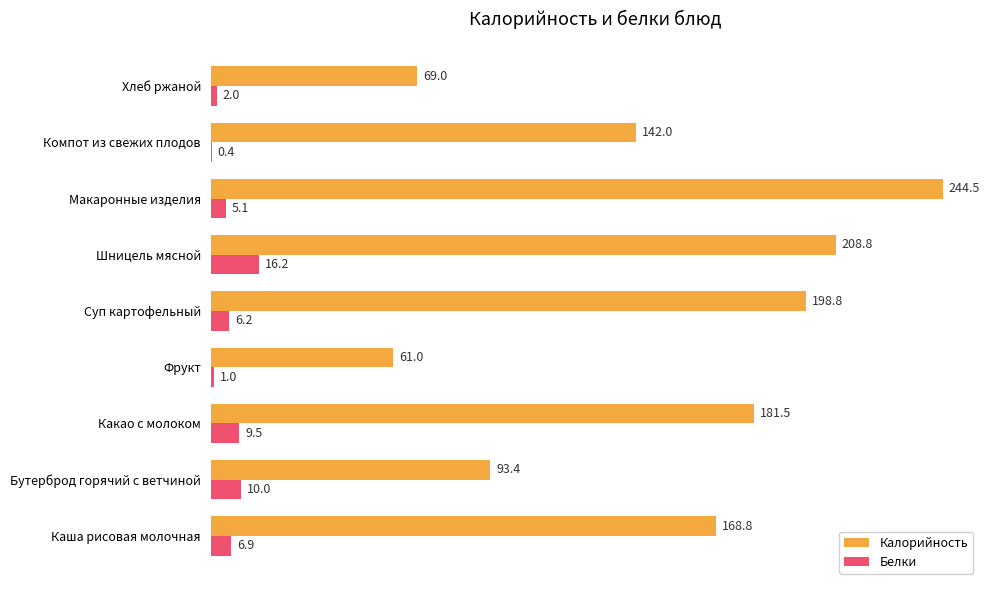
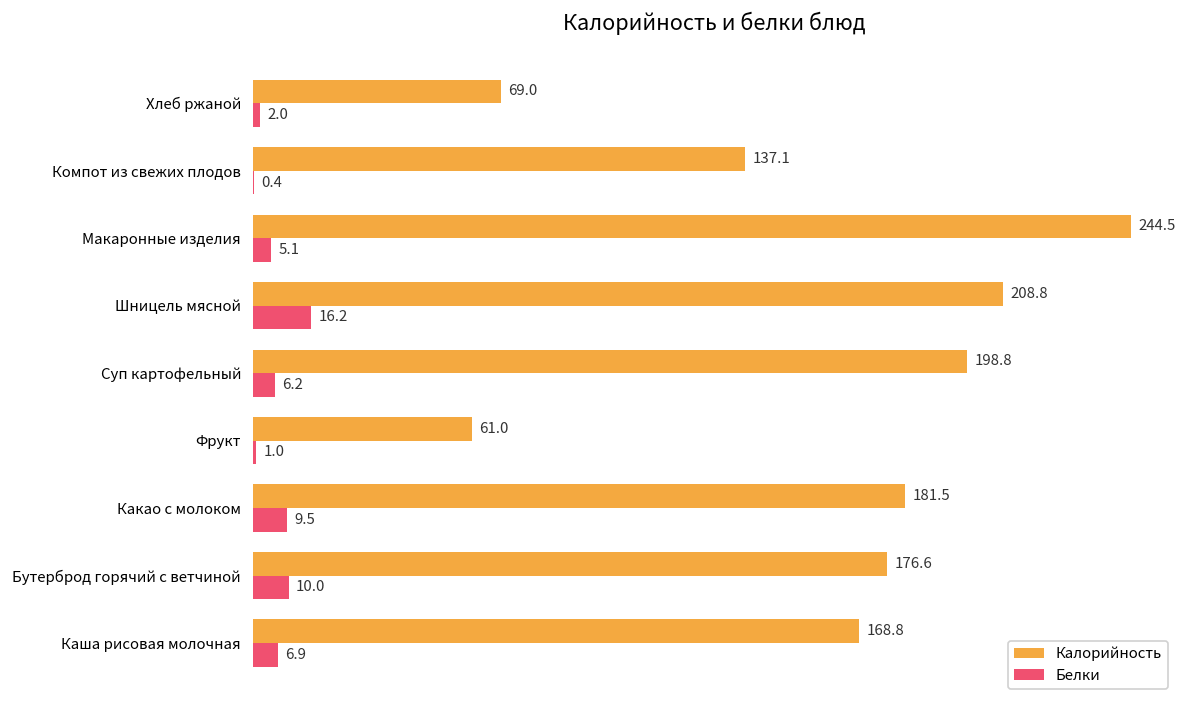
  {
    "Калорийность": {
      "Хлеб ржаной": 69.0,
-     "Компот из свежих плодов": 142.0,
+     "Компот из свежих плодов": 137.1,
      "Макаронные изделия": 244.5,
      "Шницель мясной": 208.8,
      "Суп картофельный": 198.8,
      "Фрукт": 61.0,
      "Какао с молоком": 181.5,
-     "Бутерброд горячий с ветчиной": 93.4,
+     "Бутерброд горячий с ветчиной": 176.6,
      "Каша рисовая молочная": 168.8
    },
    "Белки": {
      "Хлеб ржаной": 2.0,
      "Компот из свежих плодов": 0.4,
      "Макаронные изделия": 5.1,
      "Шницель мясной": 16.2,
      "Суп картофельный": 6.2,
      "Фрукт": 1.0,
      "Какао с молоком": 9.5,
      "Бутерброд горячий с ветчиной": 10.0,
      "Каша рисовая молочная": 6.9
    }
  }
